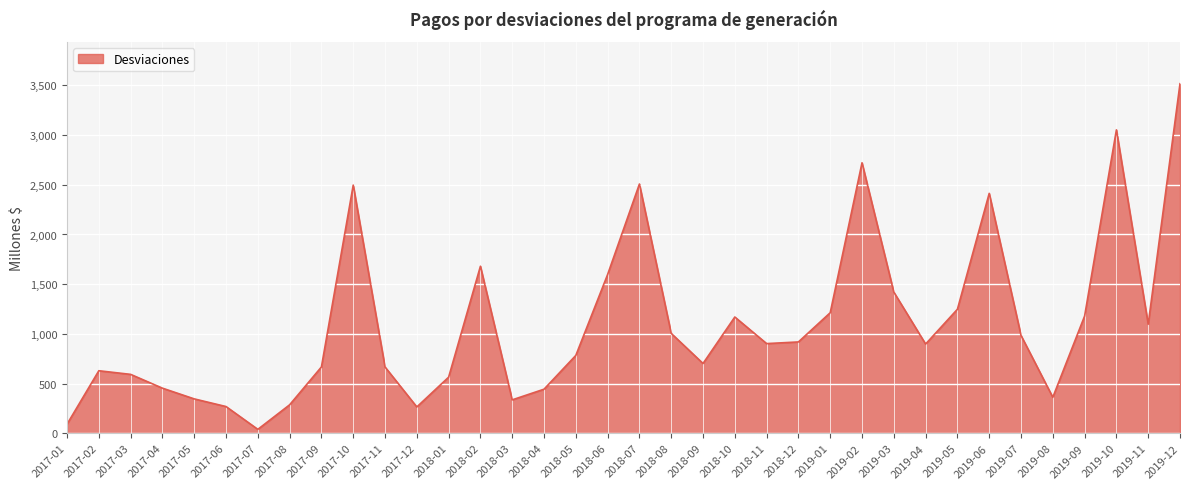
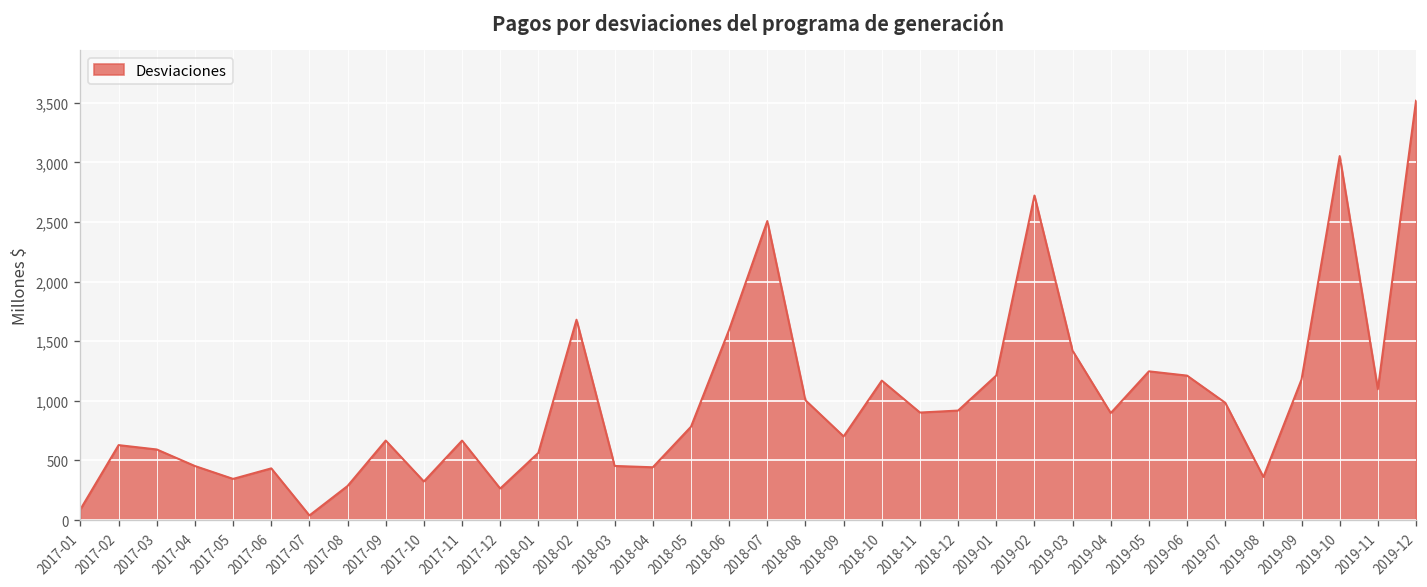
  {
    "2017-01": "100",
    "2017-02": "600",
    "2017-03": "600",
    "2017-04": "500",
    "2017-05": "300",
-   "2017-06": "300",
+   "2017-06": "400",
    "2017-07": "0",
    "2017-08": "300",
    "2017-09": "700",
-   "2017-10": "2,500",
+   "2017-10": "300",
    "2017-11": "700",
    "2017-12": "300",
    "2018-01": "600",
    "2018-02": "1,700",
-   "2018-03": "300",
+   "2018-03": "500",
    "2018-04": "400",
    "2018-05": "800",
    "2018-06": "1,600",
    "2018-07": "2,500",
    "2018-08": "1,000",
    "2018-09": "700",
    "2018-10": "1,200",
    "2018-11": "900",
    "2018-12": "900",
    "2019-01": "1,200",
    "2019-02": "2,700",
    "2019-03": "1,400",
    "2019-04": "900",
    "2019-05": "1,200",
-   "2019-06": "2,400",
+   "2019-06": "1,200",
    "2019-07": "1,000",
    "2019-08": "400",
    "2019-09": "1,200",
    "2019-10": "3,100",
    "2019-11": "1,100",
    "2019-12": "3,500"
  }
